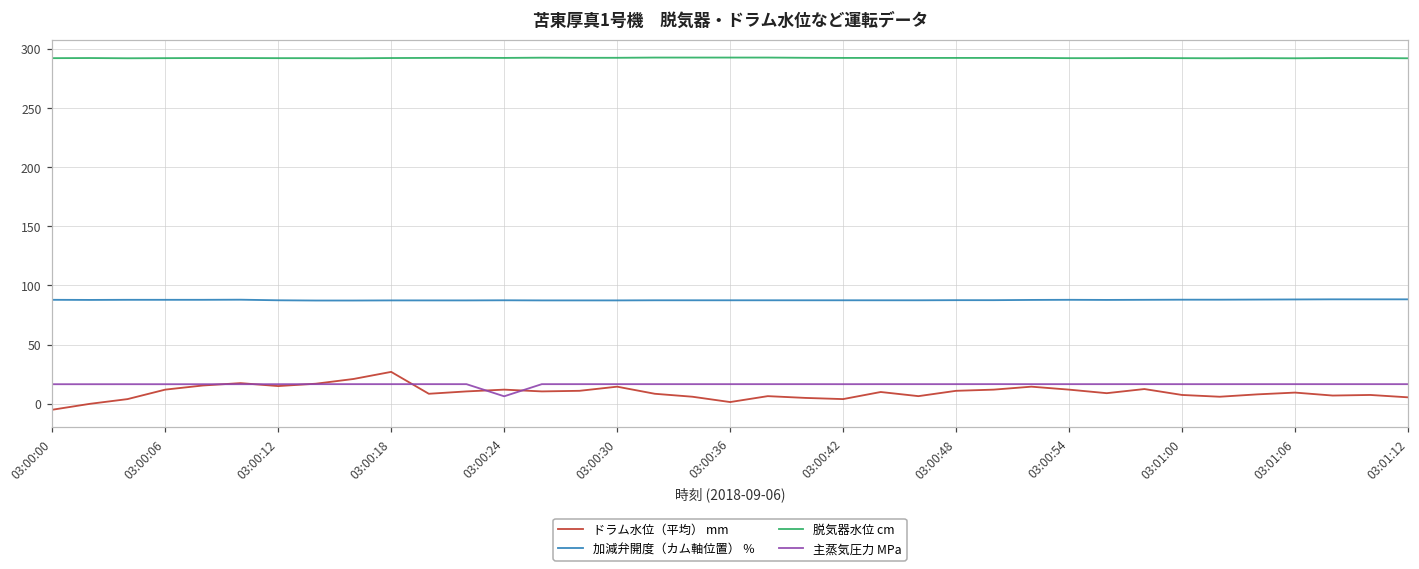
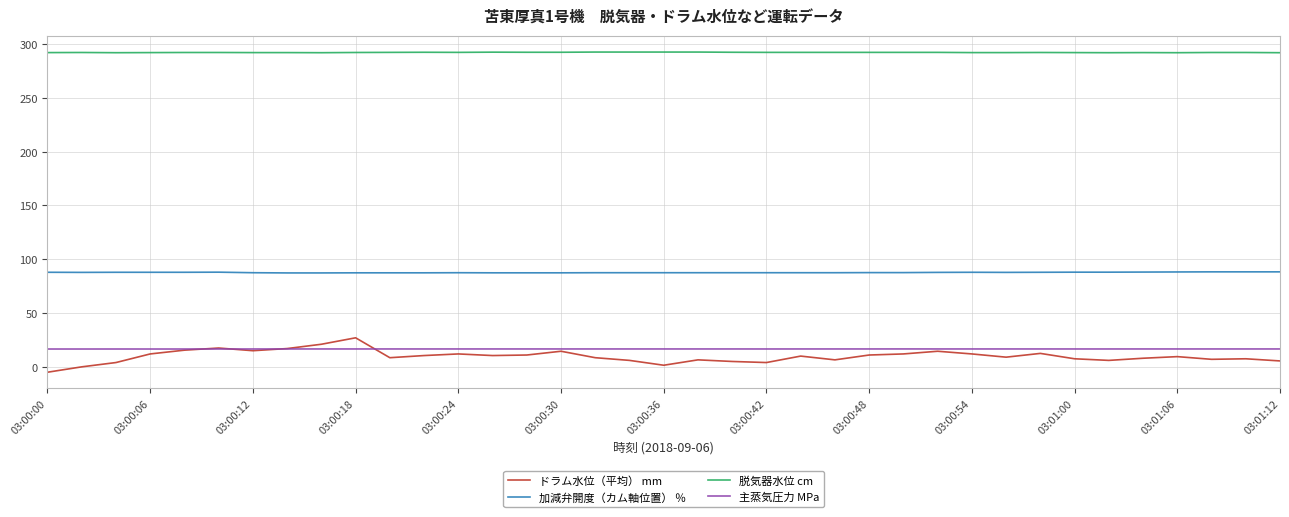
  {
    "ドラム水位（平均） mm": {
      "03:00:00": -5,
      "03:00:06": 12,
      "03:00:18": 27,
      "03:00:24": 12,
      "03:00:36": 2,
      "03:00:42": 4,
      "03:00:48": 11,
      "03:00:54": 12,
      "03:01:00": 8,
      "03:01:06": 10,
      "03:01:12": 6
    },
    "加減弁開度（カム軸位置） ％": {
      "03:00:00": 88,
      "03:00:06": 88,
      "03:00:12": 88,
      "03:00:18": 87,
      "03:00:24": 88,
      "03:00:30": 87,
      "03:00:36": 88,
      "03:00:42": 88,
      "03:00:48": 88,
      "03:00:54": 88,
      "03:01:00": 88,
      "03:01:06": 88,
      "03:01:12": 88
    },
    "脱気器水位 cm": {
      "03:00:00": 292,
      "03:00:06": 292,
      "03:00:12": 292,
      "03:00:18": 292,
      "03:00:24": 292,
      "03:00:30": 292,
      "03:00:36": 293,
      "03:00:42": 292,
      "03:00:48": 292,
      "03:00:54": 292,
      "03:01:00": 292,
      "03:01:06": 292,
      "03:01:12": 292
    },
    "主蒸気圧力 MPa": {
      "03:00:00": 17,
      "03:00:06": 17,
      "03:00:18": 17,
-     "03:00:24": 6,
+     "03:00:24": 17,
      "03:00:36": 17,
      "03:00:42": 17,
      "03:00:48": 17,
      "03:00:54": 17,
      "03:01:00": 17,
      "03:01:06": 17,
      "03:01:12": 17
    }
  }
